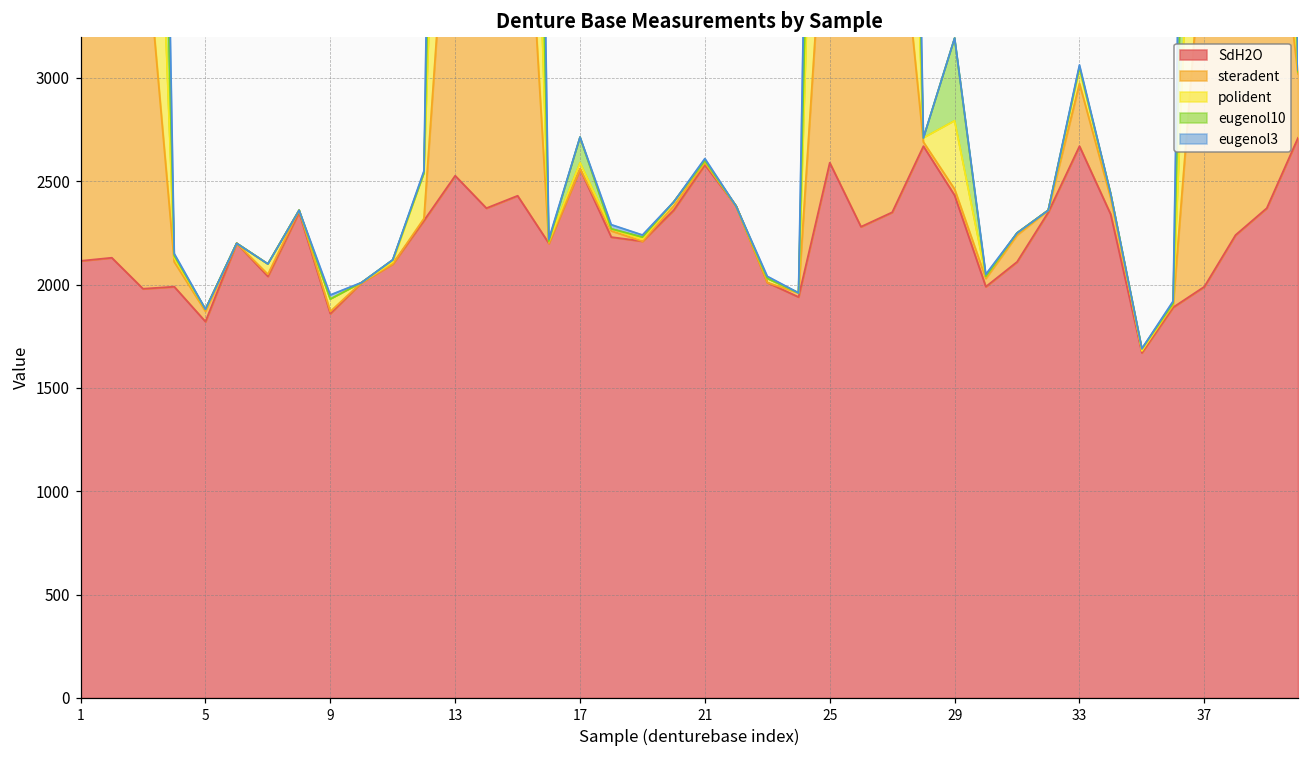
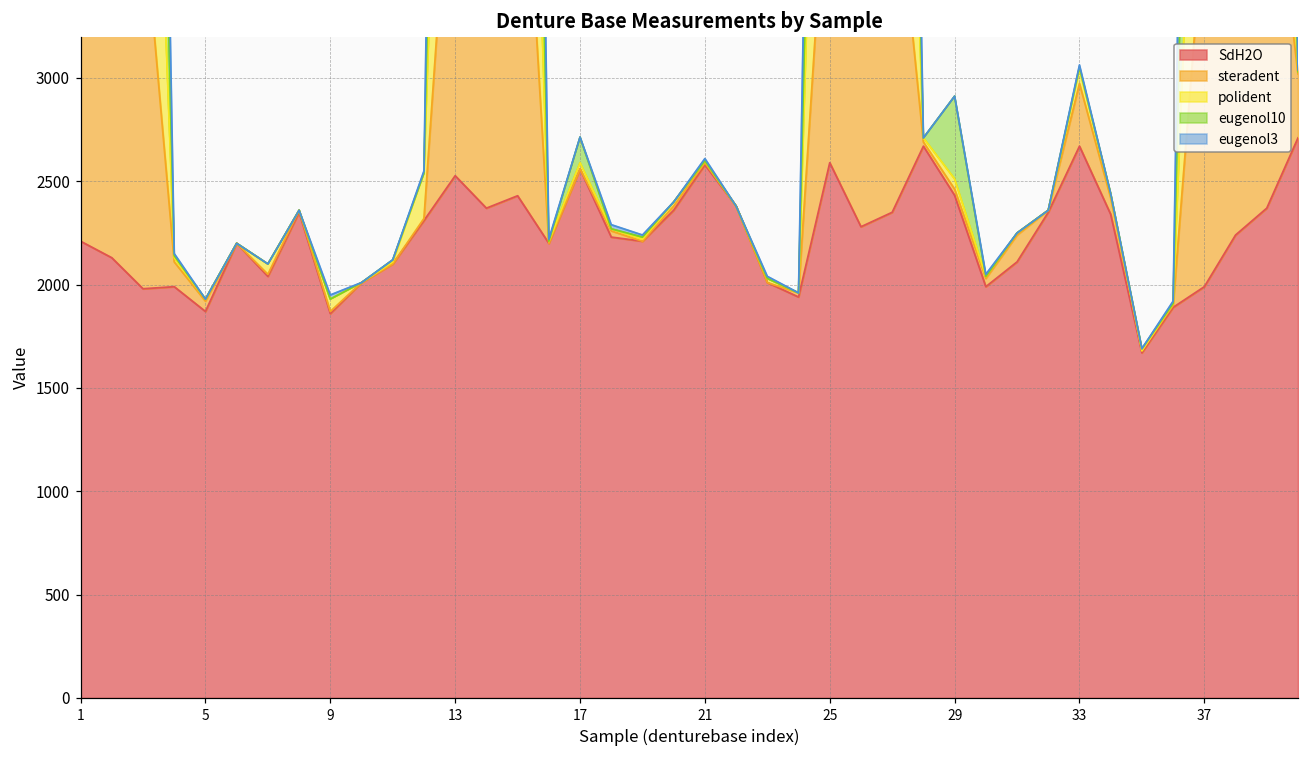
  {
    "SdH2O": {
-     "1": 2120,
-     "5": 1820,
+     "1": 2210,
+     "5": 1870,
      "13": 2530,
      "25": 2590,
      "29": 2430,
      "33": 2670,
      "37": 1990
    },
    "steradent": {
      "29": 30,
      "33": 300
    },
    "polident": {
      "17": 30,
-     "29": 330
+     "29": 50
    },
    "eugenol3": {
      "9": 20
    }
  }
